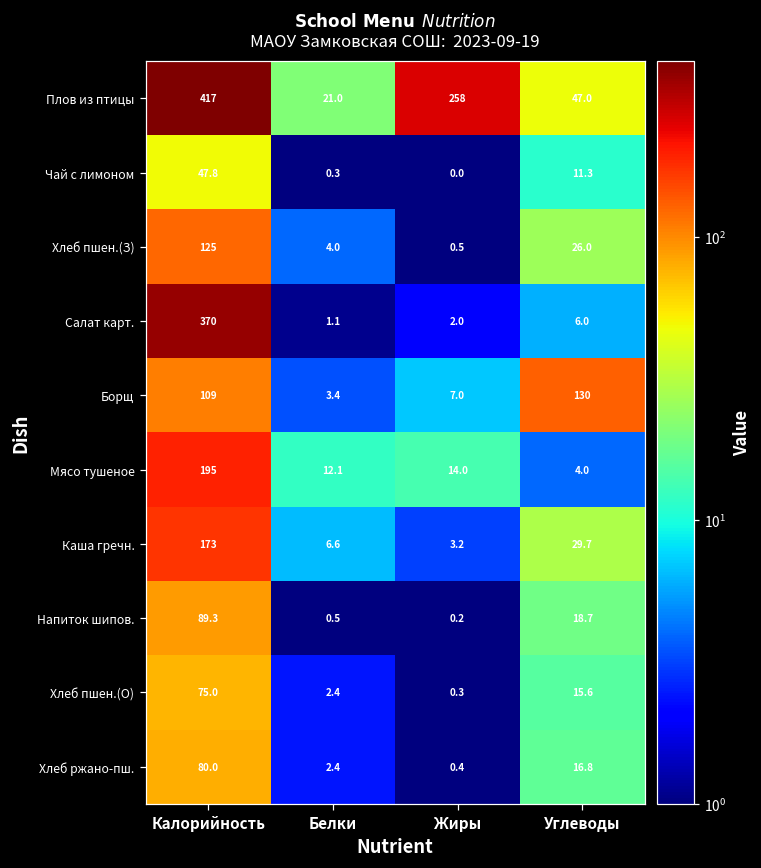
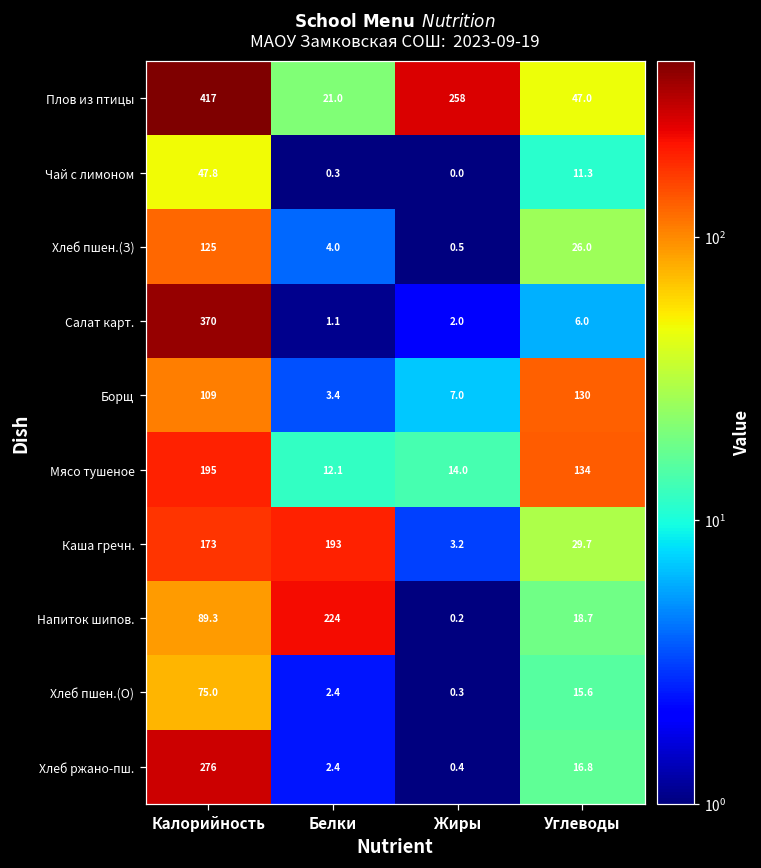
  {
    "Плов из птицы": {
      "Калорийность": 417,
      "Белки": 21.0,
      "Жиры": 258,
      "Углеводы": 47.0
    },
    "Чай с лимоном": {
      "Калорийность": 47.8,
      "Белки": 0.3,
      "Жиры": 0.0,
      "Углеводы": 11.3
    },
    "Хлеб пшен.(З)": {
      "Калорийность": 125,
      "Белки": 4.0,
      "Жиры": 0.5,
      "Углеводы": 26.0
    },
    "Салат карт.": {
      "Калорийность": 370,
      "Белки": 1.1,
      "Жиры": 2.0,
      "Углеводы": 6.0
    },
    "Борщ": {
      "Калорийность": 109,
      "Белки": 3.4,
      "Жиры": 7.0,
      "Углеводы": 130
    },
    "Мясо тушеное": {
      "Калорийность": 195,
      "Белки": 12.1,
      "Жиры": 14.0,
-     "Углеводы": 4.0
+     "Углеводы": 134
    },
    "Каша гречн.": {
      "Калорийность": 173,
-     "Белки": 6.6,
+     "Белки": 193,
      "Жиры": 3.2,
      "Углеводы": 29.7
    },
    "Напиток шипов.": {
      "Калорийность": 89.3,
-     "Белки": 0.5,
+     "Белки": 224,
      "Жиры": 0.2,
      "Углеводы": 18.7
    },
    "Хлеб пшен.(О)": {
      "Калорийность": 75.0,
      "Белки": 2.4,
      "Жиры": 0.3,
      "Углеводы": 15.6
    },
    "Хлеб ржано-пш.": {
-     "Калорийность": 80.0,
+     "Калорийность": 276,
      "Белки": 2.4,
      "Жиры": 0.4,
      "Углеводы": 16.8
    }
  }
